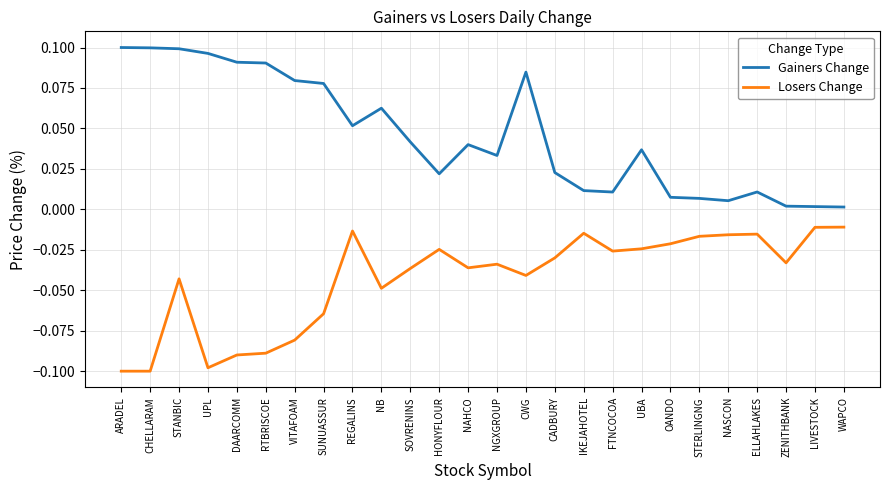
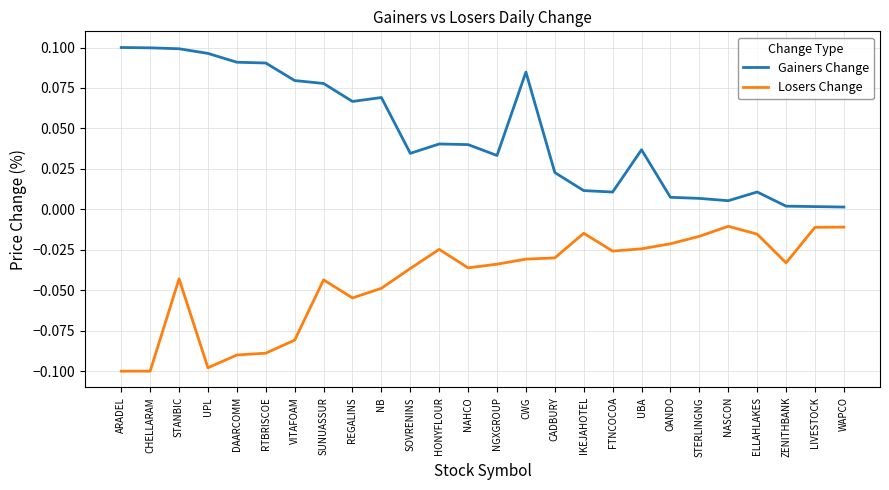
  {
    "Gainers Change": {
      "ARADEL": 0.100,
      "CHELLARAM": 0.100,
      "STANBIC": 0.099,
      "UPL": 0.096,
      "DAARCOMM": 0.091,
      "RTBRISCOE": 0.090,
      "VITAFOAM": 0.080,
      "SUNUASSUR": 0.078,
-     "REGALINS": 0.052,
-     "NB": 0.063,
-     "SOVRENINS": 0.042,
-     "HONYFLOUR": 0.022,
+     "REGALINS": 0.067,
+     "NB": 0.069,
+     "SOVRENINS": 0.035,
+     "HONYFLOUR": 0.040,
      "NAHCO": 0.040,
      "NGXGROUP": 0.033,
      "CWG": 0.085,
      "CADBURY": 0.023,
      "IKEJAHOTEL": 0.012,
      "FTNCOCOA": 0.011,
      "UBA": 0.037,
      "OANDO": 0.007,
      "STERLINGNG": 0.007,
      "NASCON": 0.005,
      "ELLAHLAKES": 0.011,
      "ZENITHBANK": 0.002,
      "LIVESTOCK": 0.002,
      "WAPCO": 0.001
    },
    "Losers Change": {
      "ARADEL": -0.100,
      "CHELLARAM": -0.100,
      "STANBIC": -0.043,
      "UPL": -0.098,
      "DAARCOMM": -0.090,
      "RTBRISCOE": -0.089,
      "VITAFOAM": -0.081,
-     "SUNUASSUR": -0.065,
-     "REGALINS": -0.013,
+     "SUNUASSUR": -0.044,
+     "REGALINS": -0.055,
      "NB": -0.049,
      "SOVRENINS": -0.037,
      "HONYFLOUR": -0.025,
      "NAHCO": -0.036,
      "NGXGROUP": -0.034,
-     "CWG": -0.041,
+     "CWG": -0.031,
      "CADBURY": -0.030,
      "IKEJAHOTEL": -0.015,
      "FTNCOCOA": -0.026,
      "UBA": -0.024,
      "OANDO": -0.021,
      "STERLINGNG": -0.017,
-     "NASCON": -0.016,
+     "NASCON": -0.010,
      "ELLAHLAKES": -0.015,
      "ZENITHBANK": -0.033,
      "LIVESTOCK": -0.011,
      "WAPCO": -0.011
    }
  }
